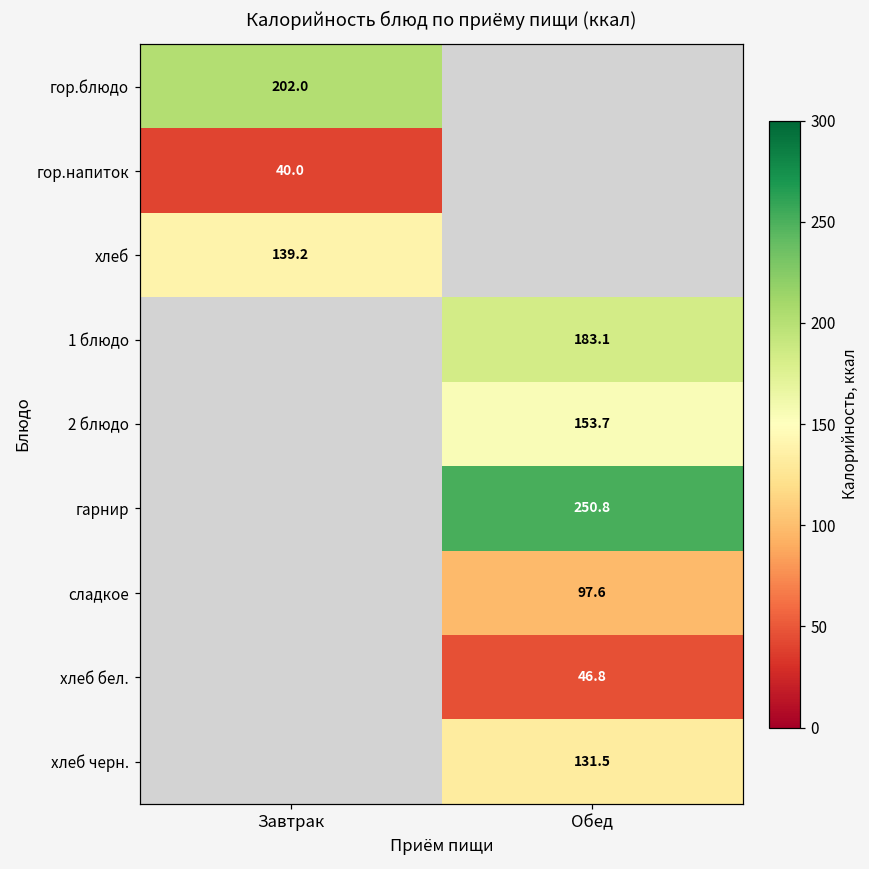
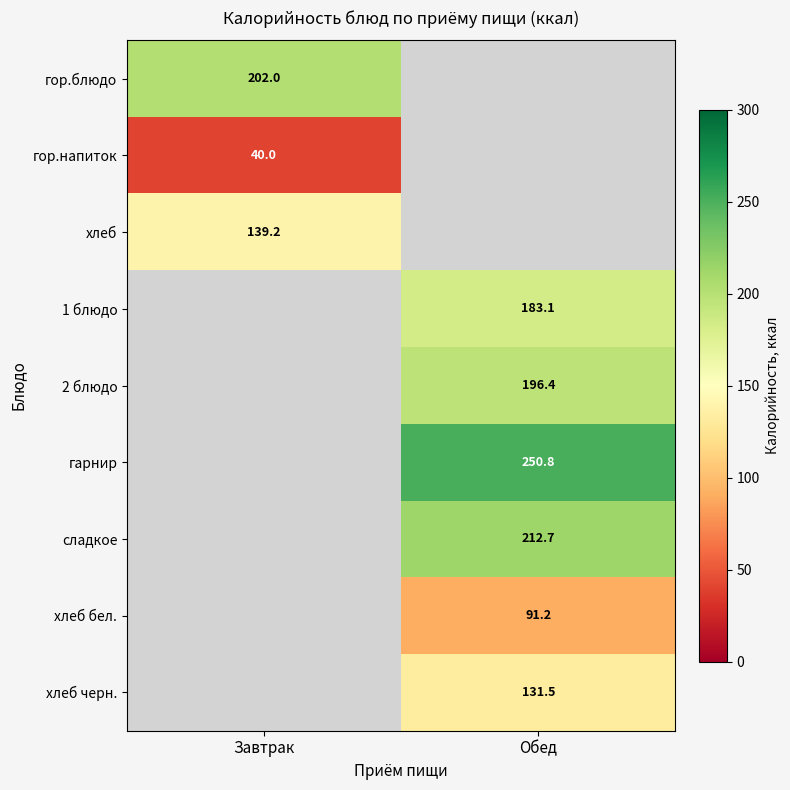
  {
    "гор.блюдо": {
      "Завтрак": 202.0
    },
    "гор.напиток": {
      "Завтрак": 40.0
    },
    "хлеб": {
      "Завтрак": 139.2
    },
    "1 блюдо": {
      "Обед": 183.1
    },
    "2 блюдо": {
-     "Обед": 153.7
+     "Обед": 196.4
    },
    "гарнир": {
      "Обед": 250.8
    },
    "сладкое": {
-     "Обед": 97.6
+     "Обед": 212.7
    },
    "хлеб бел.": {
-     "Обед": 46.8
+     "Обед": 91.2
    },
    "хлеб черн.": {
      "Обед": 131.5
    }
  }
